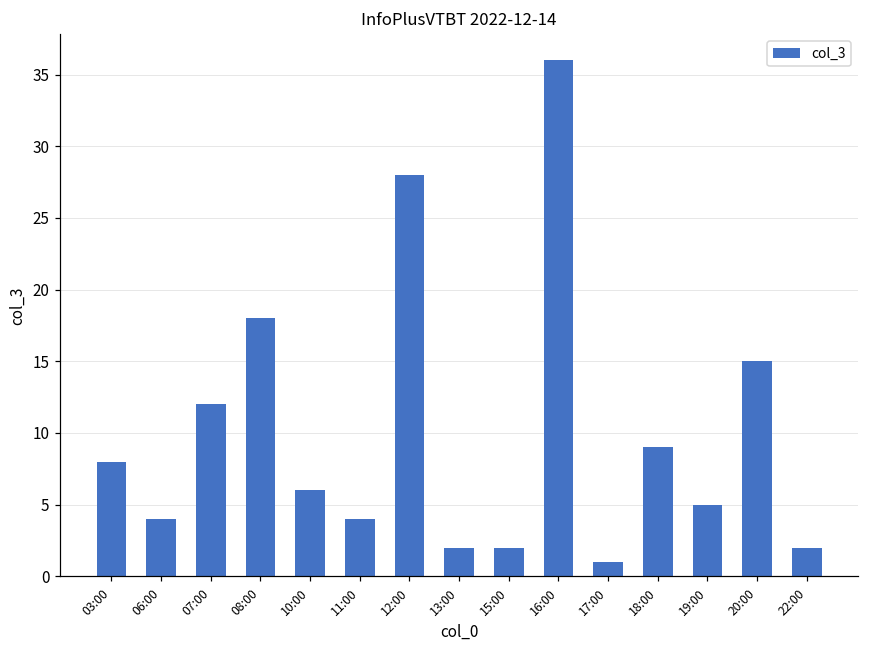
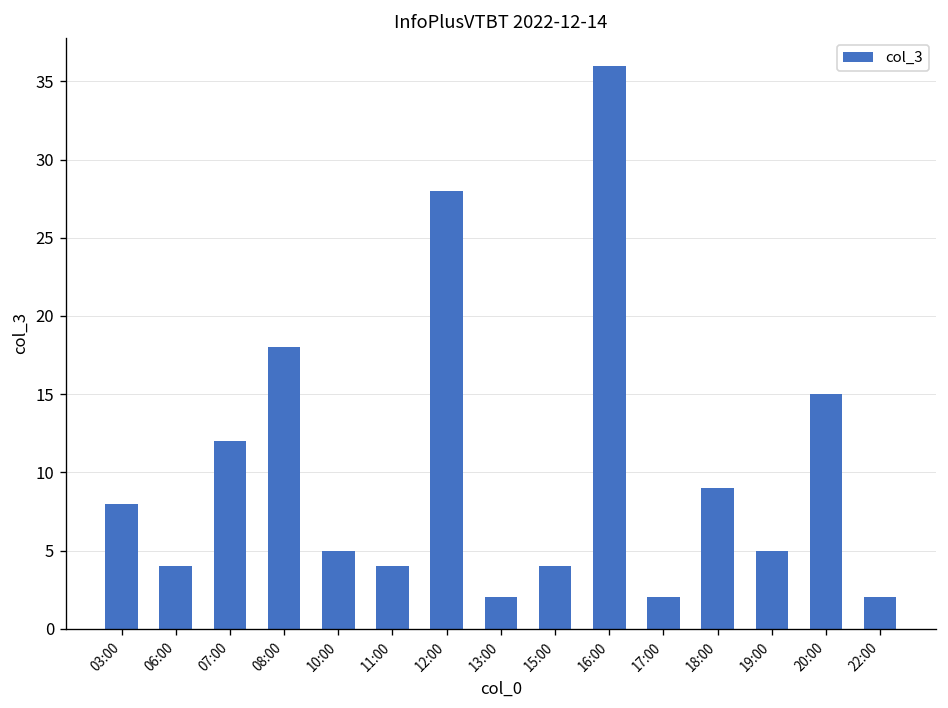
  {
    "03:00": 8,
    "06:00": 4,
    "07:00": 12,
    "08:00": 18,
-   "10:00": 6,
+   "10:00": 5,
    "11:00": 4,
    "12:00": 28,
    "13:00": 2,
-   "15:00": 2,
+   "15:00": 4,
    "16:00": 36,
-   "17:00": 1,
+   "17:00": 2,
    "18:00": 9,
    "19:00": 5,
    "20:00": 15,
    "22:00": 2
  }
